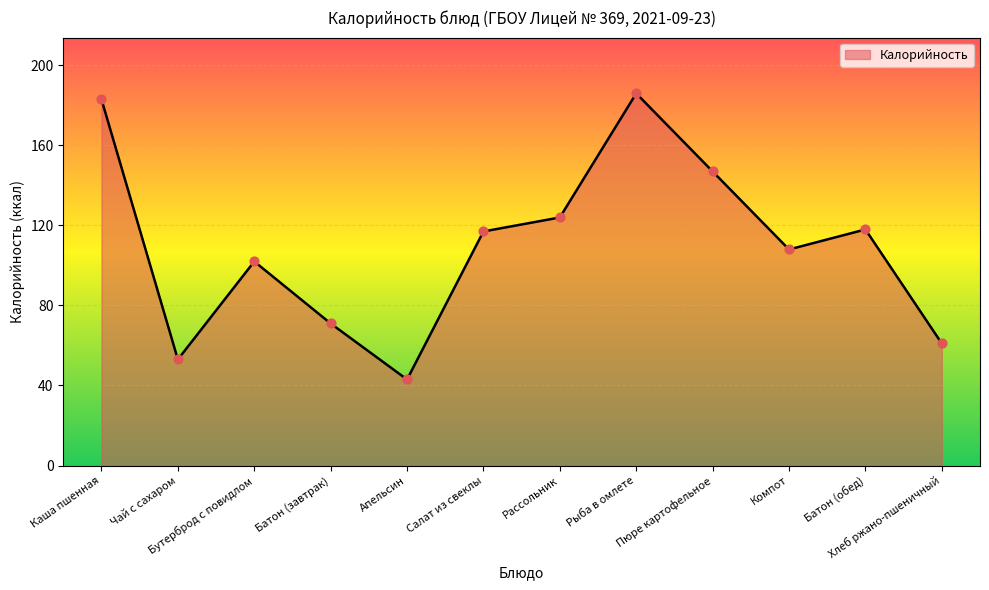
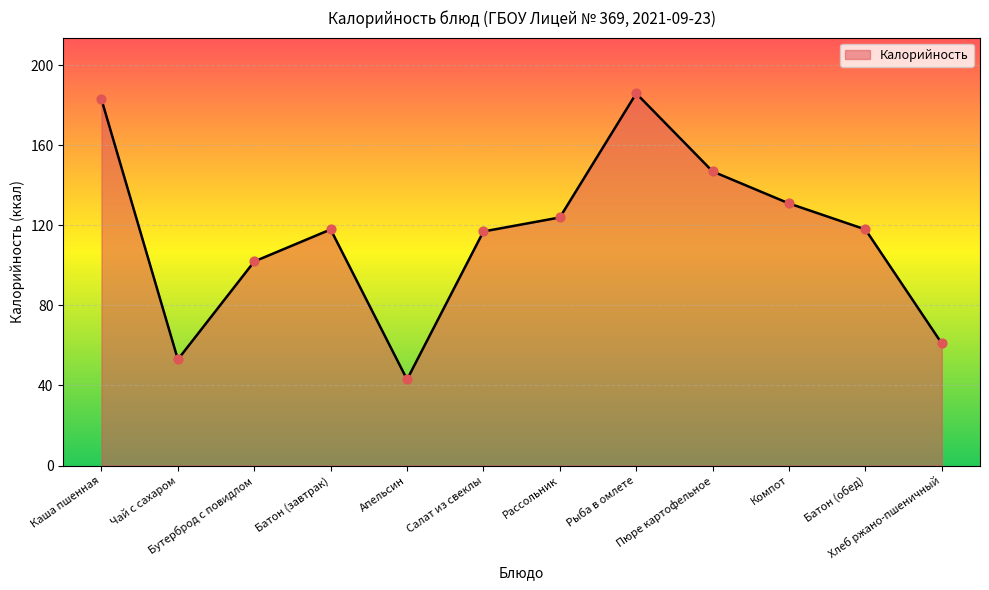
  {
    "Каша пшенная": 183,
    "Чай с сахаром": 53,
    "Бутерброд с повидлом": 102,
-   "Батон (завтрак)": 71,
+   "Батон (завтрак)": 118,
    "Апельсин": 43,
    "Салат из свеклы": 117,
    "Рассольник": 124,
    "Рыба в омлете": 186,
    "Пюре картофельное": 147,
-   "Компот": 108,
+   "Компот": 131,
    "Батон (обед)": 118,
    "Хлеб ржано-пшеничный": 61
  }
